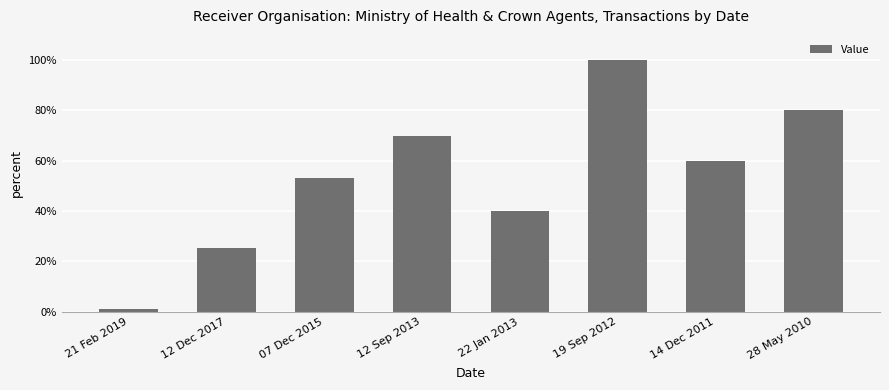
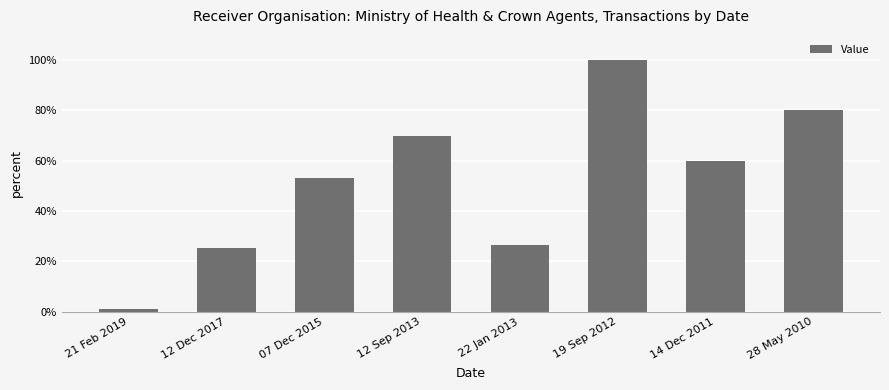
  {
    "21 Feb 2019": "1%",
    "12 Dec 2017": "25%",
    "07 Dec 2015": "53%",
    "12 Sep 2013": "70%",
-   "22 Jan 2013": "40%",
+   "22 Jan 2013": "27%",
    "19 Sep 2012": "100%",
    "14 Dec 2011": "60%",
    "28 May 2010": "80%"
  }
